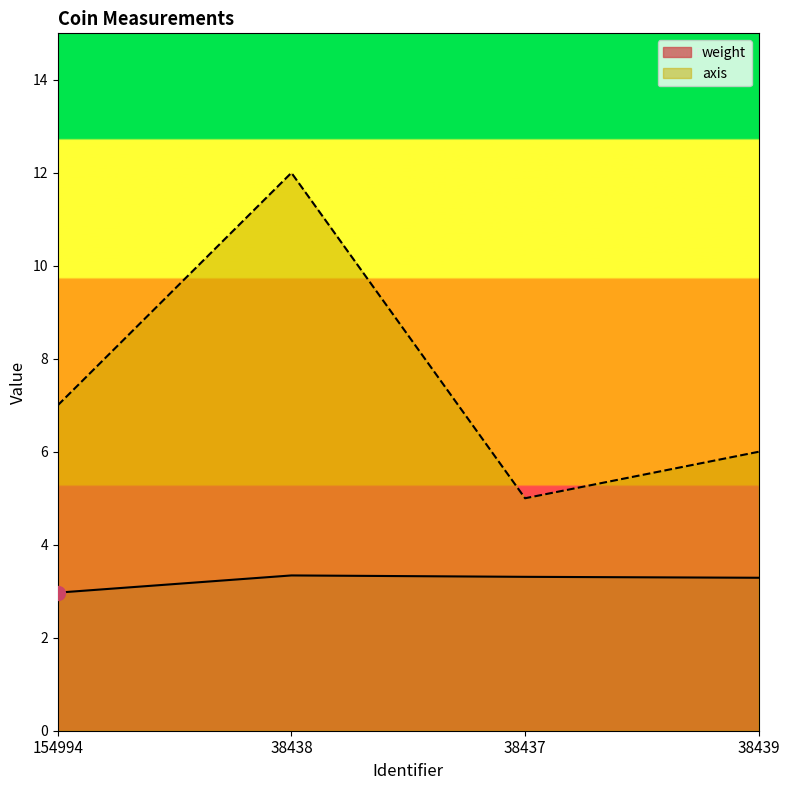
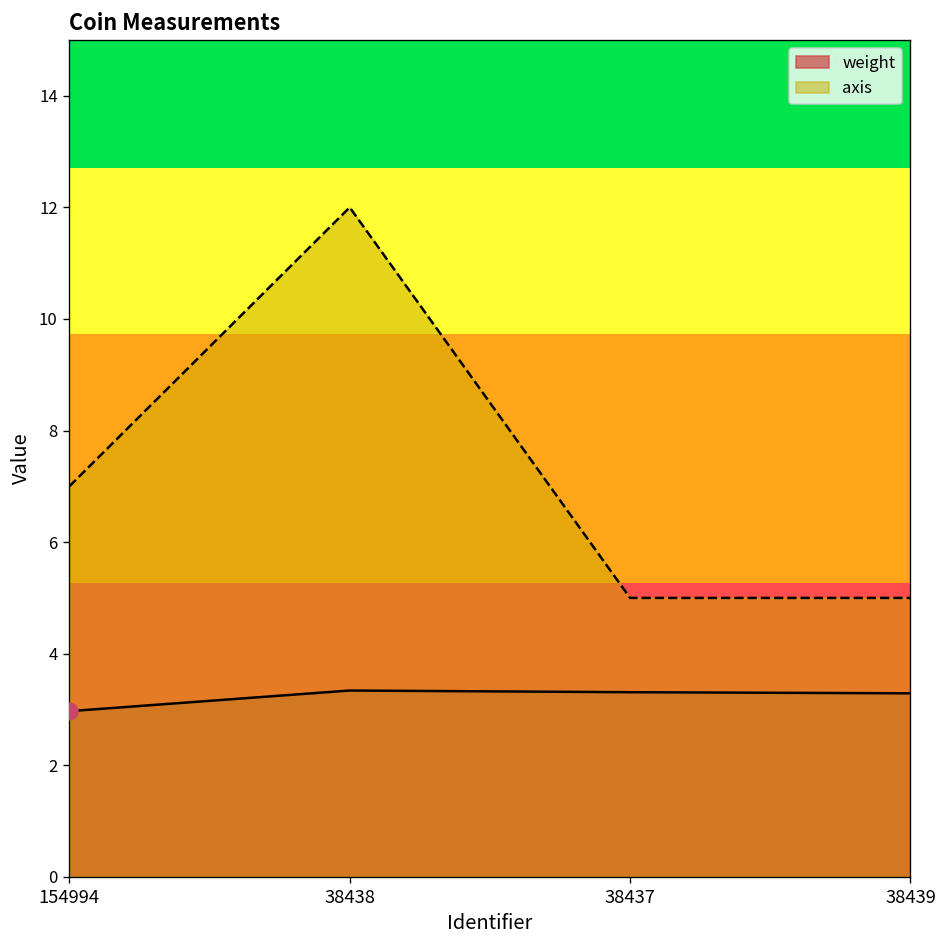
  {
    "axis": {
      "154994": 7,
      "38438": 12,
      "38437": 5,
-     "38439": 6
+     "38439": 5
    }
  }
